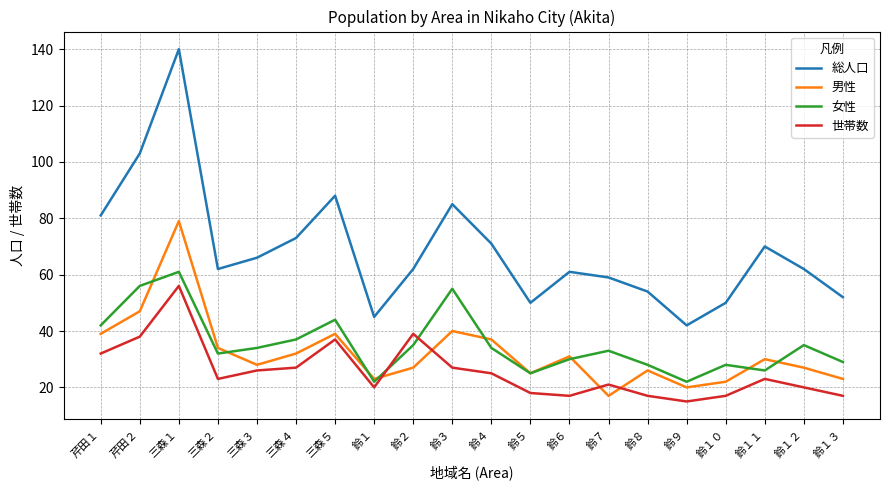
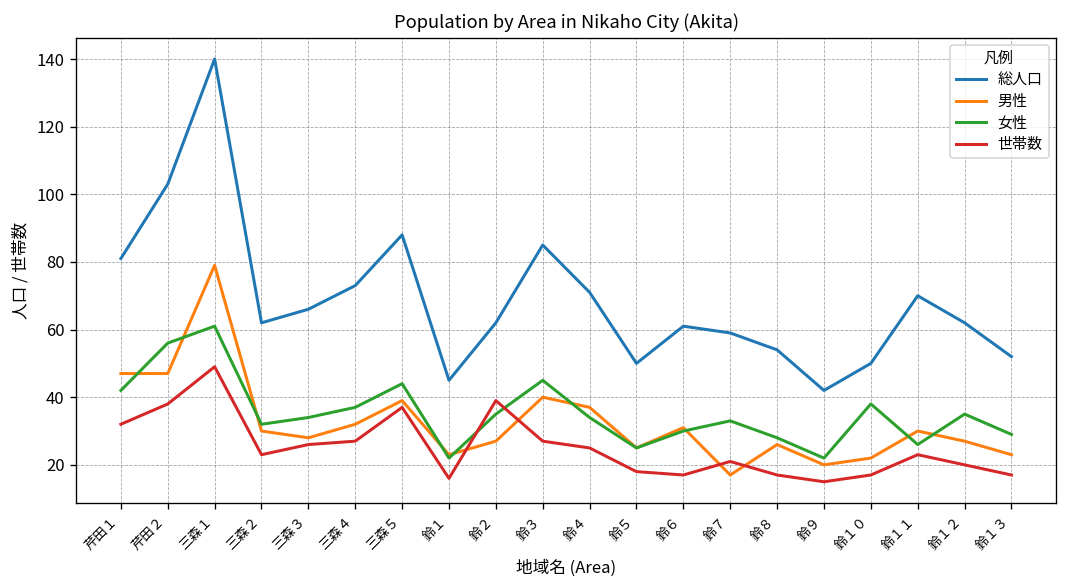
  {
    "総人口": {
      "芹田１": 81,
      "芹田２": 103,
      "三森１": 140,
      "三森２": 62,
      "三森３": 66,
      "三森４": 73,
      "三森５": 88,
      "鈴１": 45,
      "鈴２": 62,
      "鈴３": 85,
      "鈴４": 71,
      "鈴５": 50,
      "鈴６": 61,
      "鈴７": 59,
      "鈴８": 54,
      "鈴９": 42,
      "鈴１０": 50,
      "鈴１１": 70,
      "鈴１２": 62,
      "鈴１３": 52
    },
    "男性": {
-     "芹田１": 39,
+     "芹田１": 47,
      "芹田２": 47,
      "三森１": 79,
-     "三森２": 34,
+     "三森２": 30,
      "三森３": 28,
      "三森４": 32,
      "三森５": 39,
      "鈴１": 23,
      "鈴２": 27,
      "鈴３": 40,
      "鈴４": 37,
      "鈴６": 31,
      "鈴７": 17,
      "鈴８": 26,
      "鈴９": 20,
      "鈴１０": 22,
      "鈴１１": 30,
      "鈴１２": 27,
      "鈴１３": 23
    },
    "女性": {
      "芹田１": 42,
      "芹田２": 56,
      "三森１": 61,
      "三森２": 32,
      "三森３": 34,
      "三森４": 37,
      "三森５": 44,
      "鈴１": 22,
      "鈴２": 35,
-     "鈴３": 55,
+     "鈴３": 45,
      "鈴４": 34,
      "鈴６": 30,
      "鈴７": 33,
      "鈴８": 28,
      "鈴９": 22,
-     "鈴１０": 28,
+     "鈴１０": 38,
      "鈴１１": 26,
      "鈴１２": 35,
      "鈴１３": 29
    },
    "世帯数": {
      "芹田１": 32,
      "芹田２": 38,
-     "三森１": 56,
+     "三森１": 49,
      "三森２": 23,
      "三森３": 26,
      "三森４": 27,
      "三森５": 37,
-     "鈴１": 20,
+     "鈴１": 16,
      "鈴２": 39,
      "鈴３": 27,
      "鈴４": 25,
      "鈴５": 18,
      "鈴６": 17,
      "鈴７": 21,
      "鈴８": 17,
      "鈴９": 15,
      "鈴１０": 17,
      "鈴１１": 23,
      "鈴１２": 20,
      "鈴１３": 17
    }
  }
